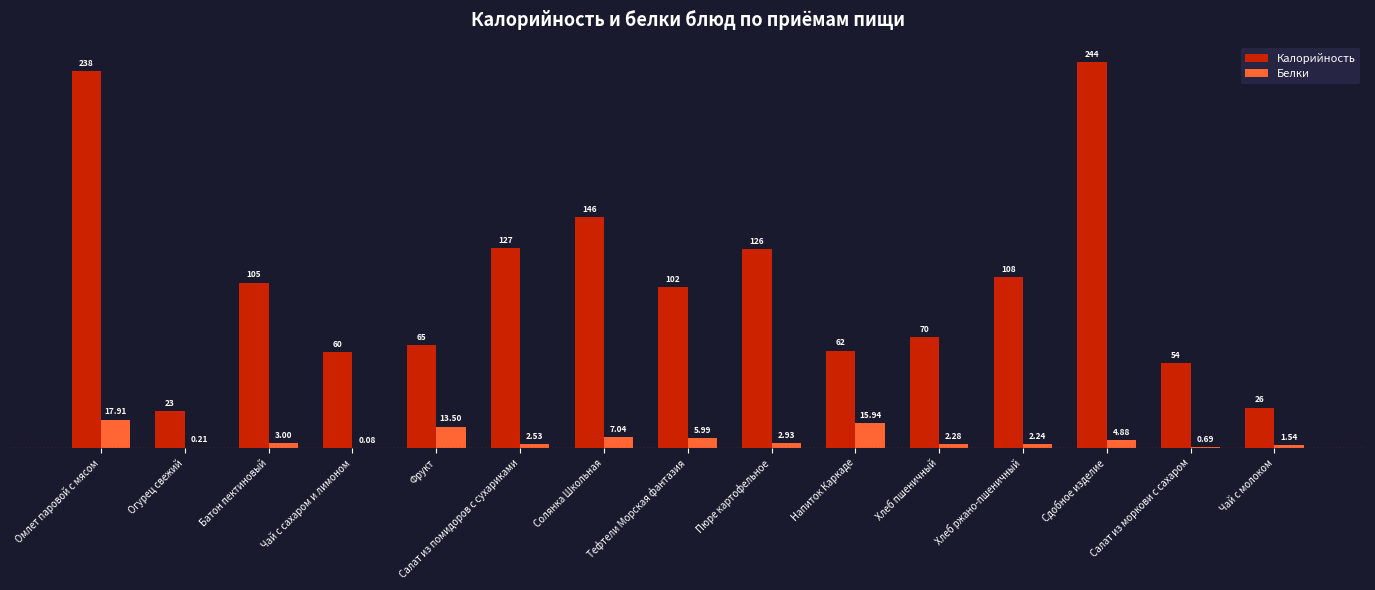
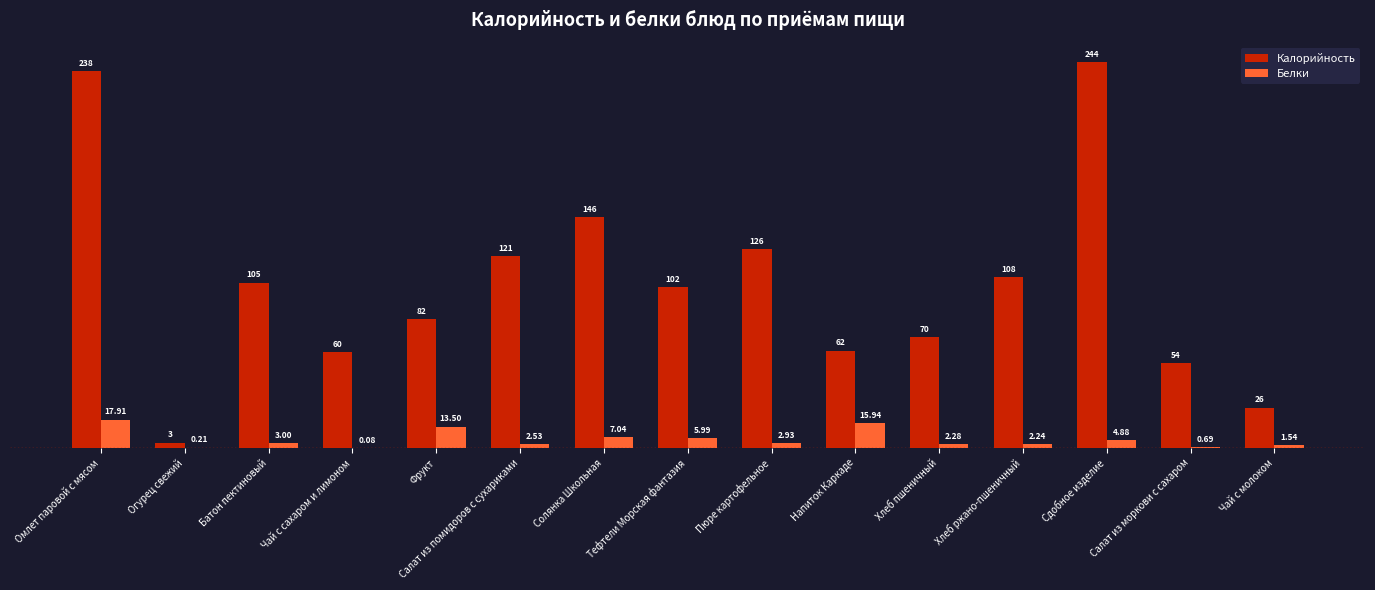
  {
    "Калорийность": {
      "Омлет паровой с мясом": 238,
-     "Огурец свежий": 23,
+     "Огурец свежий": 3,
      "Батон пектиновый": 105,
      "Чай с сахаром и лимоном": 60,
-     "Фрукт": 65,
-     "Салат из помидоров с сухариками": 127,
+     "Фрукт": 82,
+     "Салат из помидоров с сухариками": 121,
      "Солянка Школьная": 146,
      "Тефтели Морская фантазия": 102,
      "Пюре картофельное": 126,
      "Напиток Каркаде": 62,
      "Хлеб пшеничный": 70,
      "Хлеб ржано-пшеничный": 108,
      "Сдобное изделие": 244,
      "Салат из моркови с сахаром": 54,
      "Чай с молоком": 26
    },
    "Белки": {
      "Омлет паровой с мясом": 17.91,
      "Огурец свежий": 0.21,
      "Батон пектиновый": 3.00,
      "Чай с сахаром и лимоном": 0.08,
      "Фрукт": 13.50,
      "Салат из помидоров с сухариками": 2.53,
      "Солянка Школьная": 7.04,
      "Тефтели Морская фантазия": 5.99,
      "Пюре картофельное": 2.93,
      "Напиток Каркаде": 15.94,
      "Хлеб пшеничный": 2.28,
      "Хлеб ржано-пшеничный": 2.24,
      "Сдобное изделие": 4.88,
      "Салат из моркови с сахаром": 0.69,
      "Чай с молоком": 1.54
    }
  }
